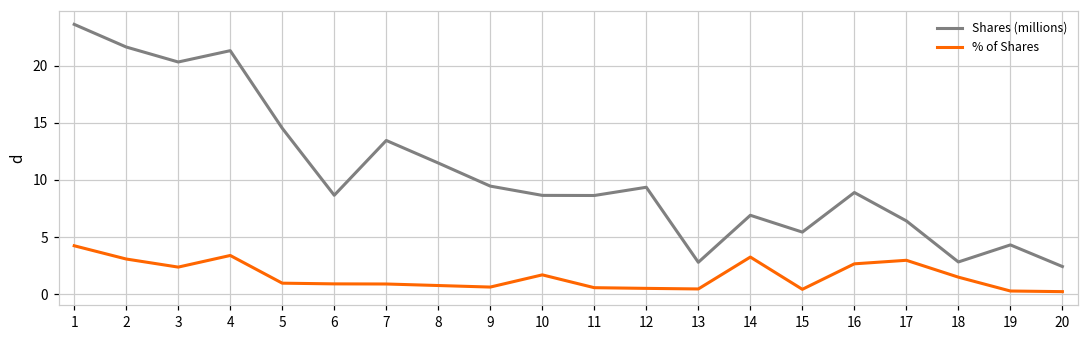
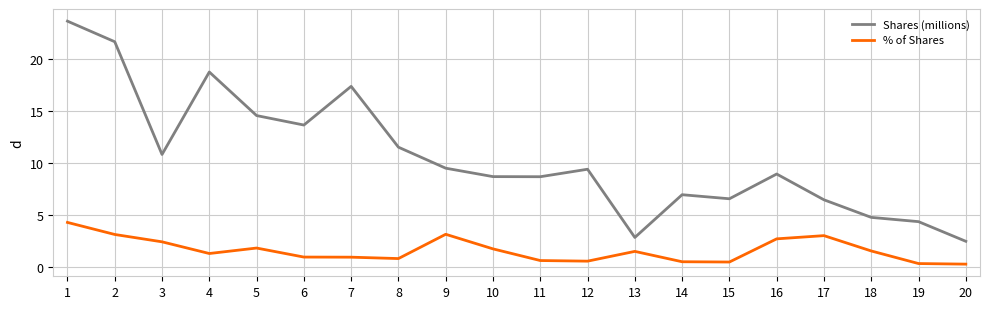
  {
    "Shares (millions)": {
      "1": 23.6,
      "2": 21.6,
-     "3": 20.3,
-     "4": 21.3,
+     "3": 10.8,
+     "4": 18.7,
      "5": 14.5,
-     "6": 8.7,
-     "7": 13.5,
+     "6": 13.6,
+     "7": 17.3,
      "8": 11.5,
      "9": 9.5,
      "10": 8.7,
      "11": 8.6,
      "12": 9.4,
      "13": 2.8,
      "14": 6.9,
-     "15": 5.4,
+     "15": 6.5,
      "16": 8.9,
      "17": 6.4,
-     "18": 2.8,
+     "18": 4.7,
      "19": 4.3,
      "20": 2.4
    },
    "% of Shares": {
      "1": 4.2,
      "2": 3.1,
      "3": 2.4,
-     "4": 3.4,
-     "5": 1.0,
+     "4": 1.3,
+     "5": 1.8,
      "6": 0.9,
      "7": 0.9,
      "8": 0.8,
-     "9": 0.6,
+     "9": 3.1,
      "10": 1.7,
      "11": 0.6,
      "12": 0.5,
-     "13": 0.5,
-     "14": 3.3,
+     "13": 1.5,
+     "14": 0.5,
      "15": 0.4,
      "16": 2.7,
      "17": 3.0,
      "18": 1.5,
      "19": 0.3,
      "20": 0.2
    }
  }
